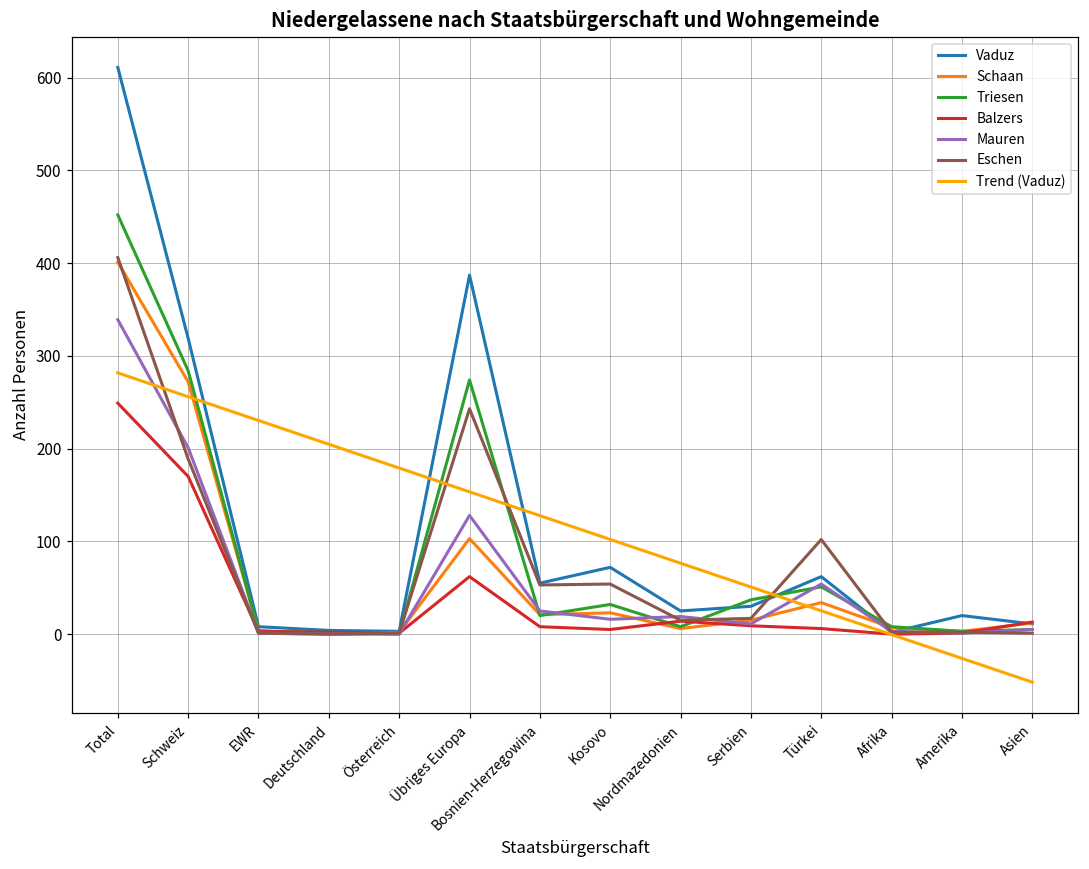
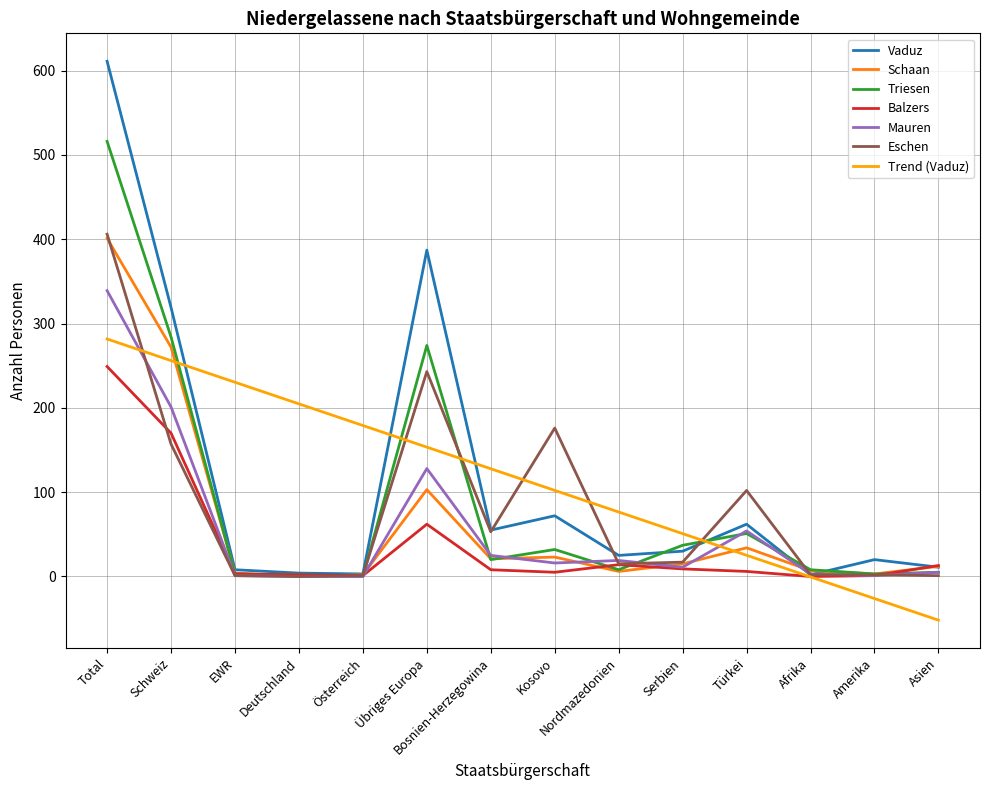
  {
    "Vaduz": {
      "Total": 610,
      "Schweiz": 320,
      "EWR": 10,
      "Übriges Europa": 390,
      "Kosovo": 70,
      "Nordmazedonien": 30,
      "Serbien": 30,
      "Türkei": 60,
      "Amerika": 20
    },
    "Triesen": {
-     "Total": 450,
+     "Total": 520,
      "Schweiz": 280,
      "Übriges Europa": 270,
      "Kosovo": 30,
      "Serbien": 40
    },
    "Balzers": {
      "Total": 250,
      "Schweiz": 170,
      "Übriges Europa": 60,
      "Bosnien-Herzegowina": 10,
      "Kosovo": 10,
      "Türkei": 10
    },
    "Mauren": {
      "Total": 340,
      "Schweiz": 200,
      "Übriges Europa": 130,
      "Bosnien-Herzegowina": 30,
      "Kosovo": 20,
      "Nordmazedonien": 20
    },
    "Eschen": {
      "Total": 410,
-     "Schweiz": 190,
+     "Schweiz": 160,
      "Übriges Europa": 240,
-     "Kosovo": 50,
+     "Kosovo": 180,
      "Türkei": 100,
      "Asien": 0
    }
  }
